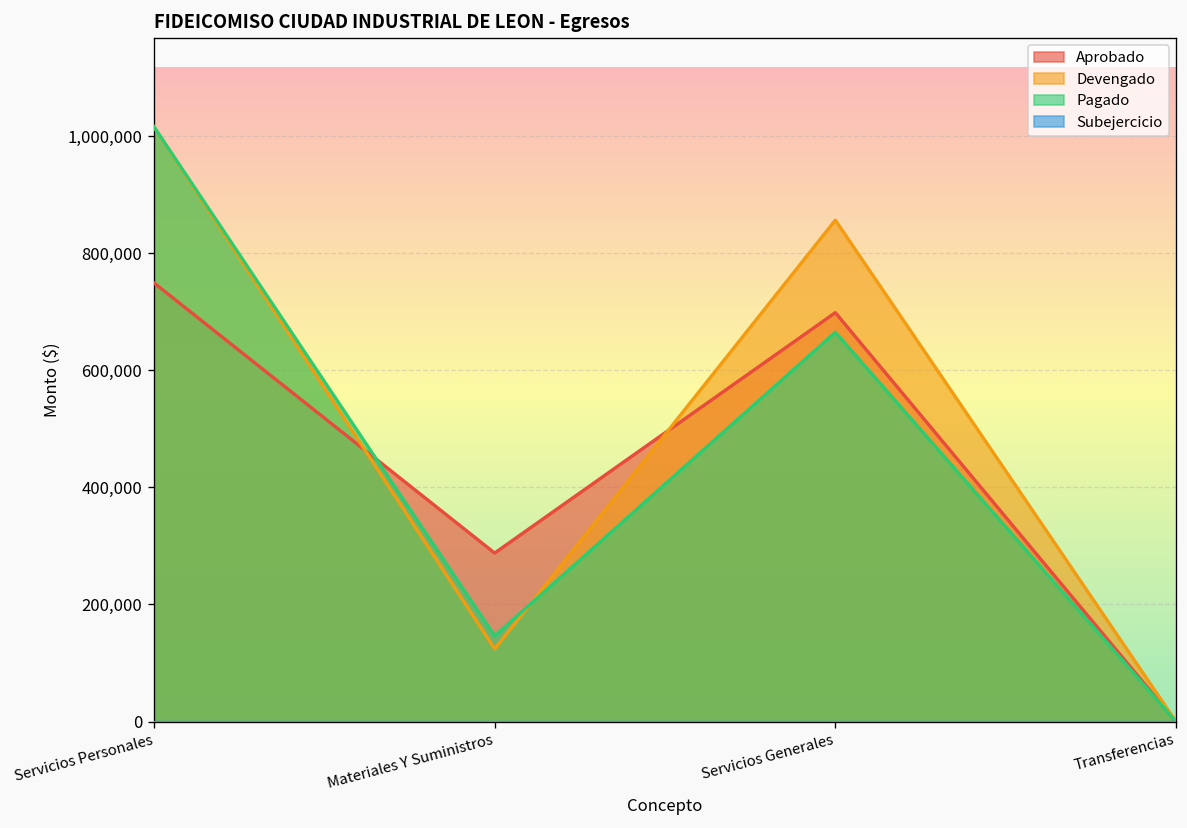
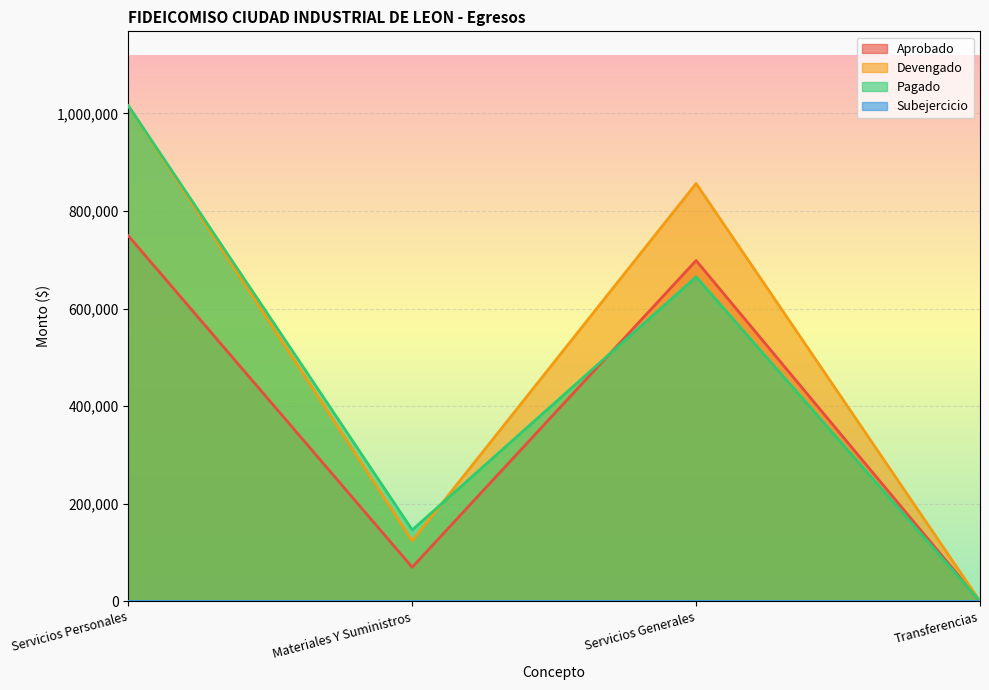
  {
    "Aprobado": {
      "Servicios Personales": "750,000",
-     "Materiales Y Suministros": "290,000",
+     "Materiales Y Suministros": "70,000",
      "Servicios Generales": "700,000"
    },
    "Devengado": {
      "Materiales Y Suministros": "120,000",
      "Servicios Generales": "860,000"
    },
    "Pagado": {
      "Materiales Y Suministros": "150,000",
      "Servicios Generales": "660,000"
    },
    "Subejercicio": {
      "Servicios Personales": "0",
      "Materiales Y Suministros": "0",
      "Servicios Generales": "0"
    }
  }
